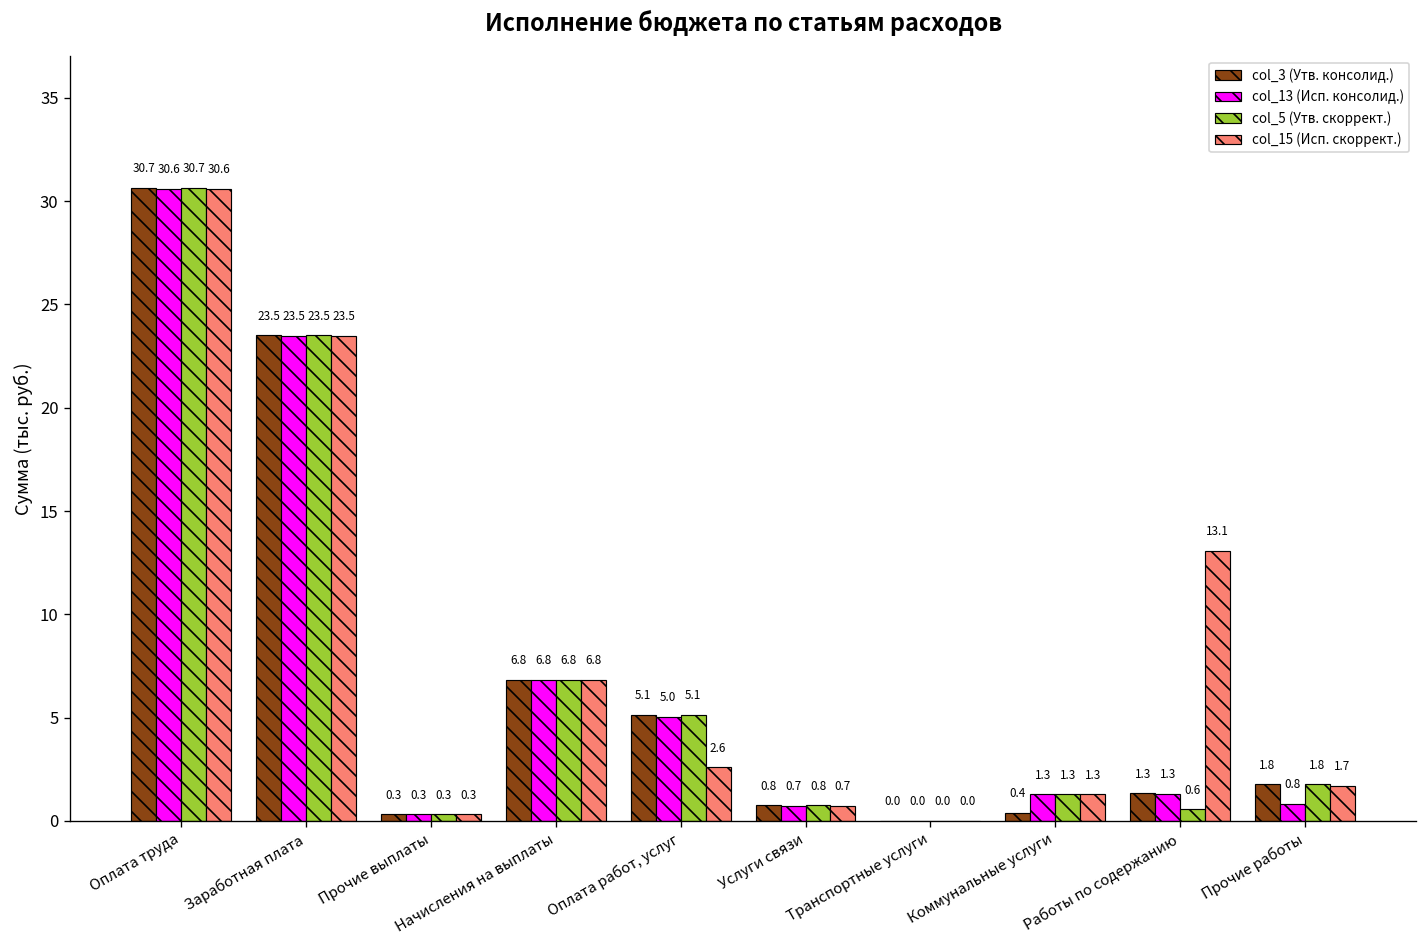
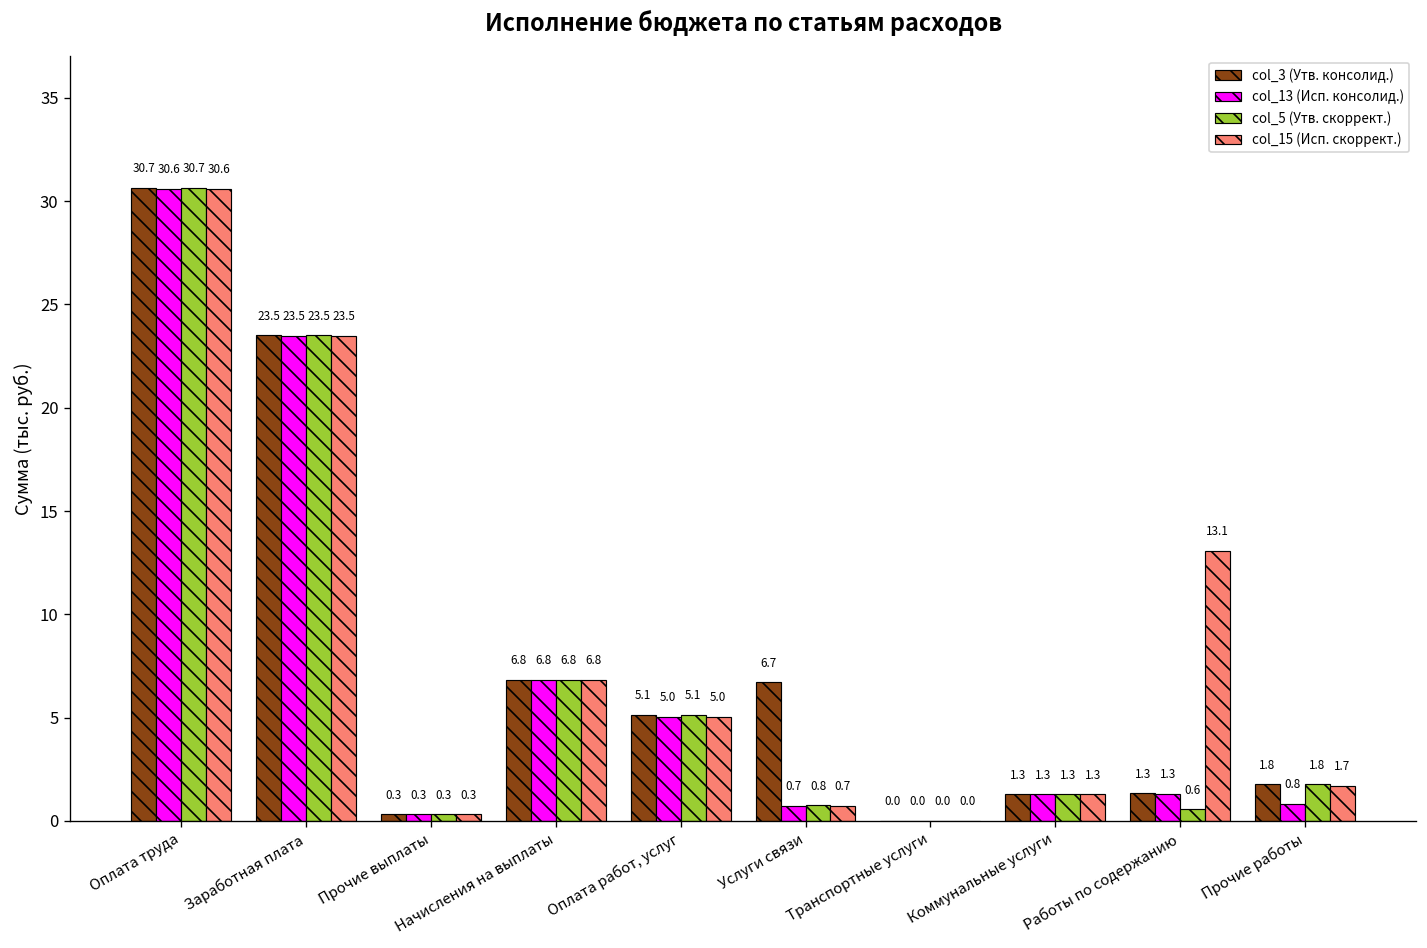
  {
    "col_3 (Утв. консолид.)": {
      "Оплата труда": 30.7,
      "Заработная плата": 23.5,
      "Прочие выплаты": 0.3,
      "Начисления на выплаты": 6.8,
      "Оплата работ, услуг": 5.1,
-     "Услуги связи": 0.8,
+     "Услуги связи": 6.7,
      "Транспортные услуги": 0.0,
-     "Коммунальные услуги": 0.4,
+     "Коммунальные услуги": 1.3,
      "Работы по содержанию": 1.3,
      "Прочие работы": 1.8
    },
    "col_13 (Исп. консолид.)": {
      "Оплата труда": 30.6,
      "Заработная плата": 23.5,
      "Прочие выплаты": 0.3,
      "Начисления на выплаты": 6.8,
      "Оплата работ, услуг": 5.0,
      "Услуги связи": 0.7,
      "Транспортные услуги": 0.0,
      "Коммунальные услуги": 1.3,
      "Работы по содержанию": 1.3,
      "Прочие работы": 0.8
    },
    "col_5 (Утв. скоррект.)": {
      "Оплата труда": 30.7,
      "Заработная плата": 23.5,
      "Прочие выплаты": 0.3,
      "Начисления на выплаты": 6.8,
      "Оплата работ, услуг": 5.1,
      "Услуги связи": 0.8,
      "Транспортные услуги": 0.0,
      "Коммунальные услуги": 1.3,
      "Работы по содержанию": 0.6,
      "Прочие работы": 1.8
    },
    "col_15 (Исп. скоррект.)": {
      "Оплата труда": 30.6,
      "Заработная плата": 23.5,
      "Прочие выплаты": 0.3,
      "Начисления на выплаты": 6.8,
-     "Оплата работ, услуг": 2.6,
+     "Оплата работ, услуг": 5.0,
      "Услуги связи": 0.7,
      "Транспортные услуги": 0.0,
      "Коммунальные услуги": 1.3,
      "Работы по содержанию": 13.1,
      "Прочие работы": 1.7
    }
  }
